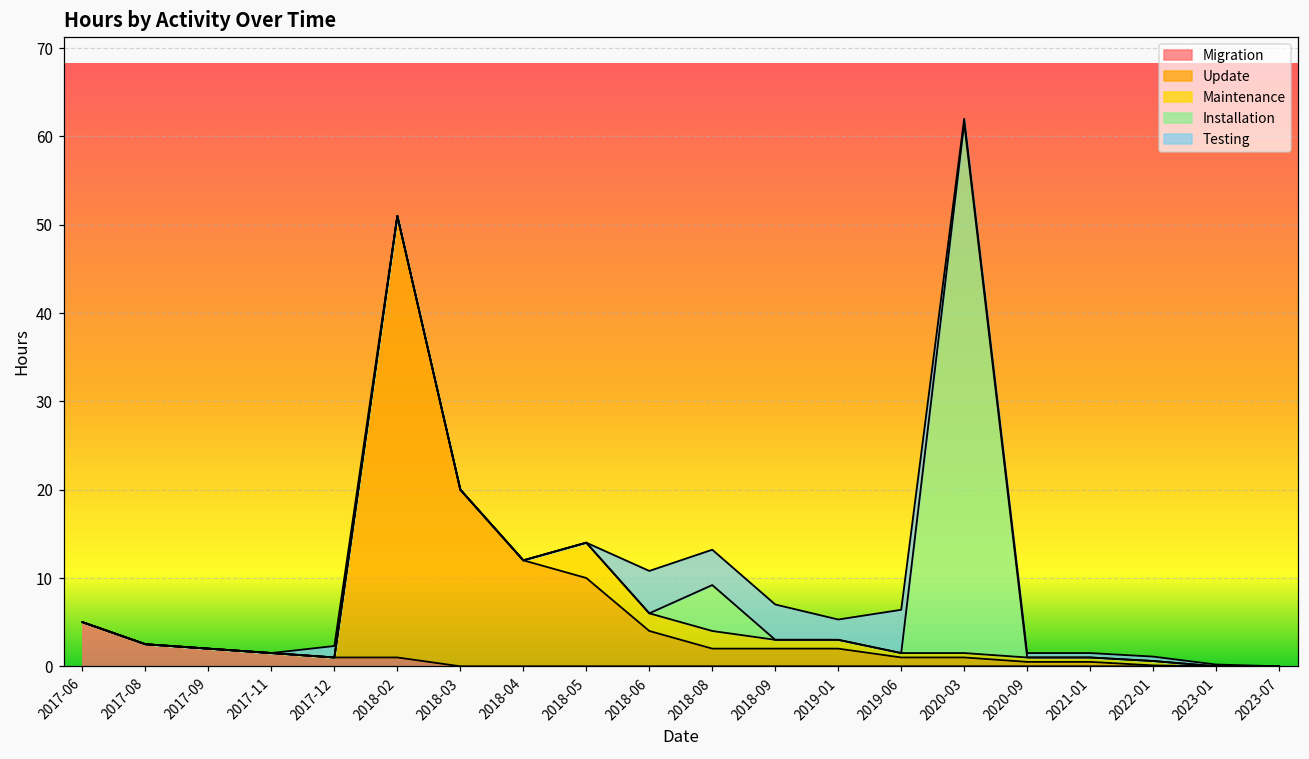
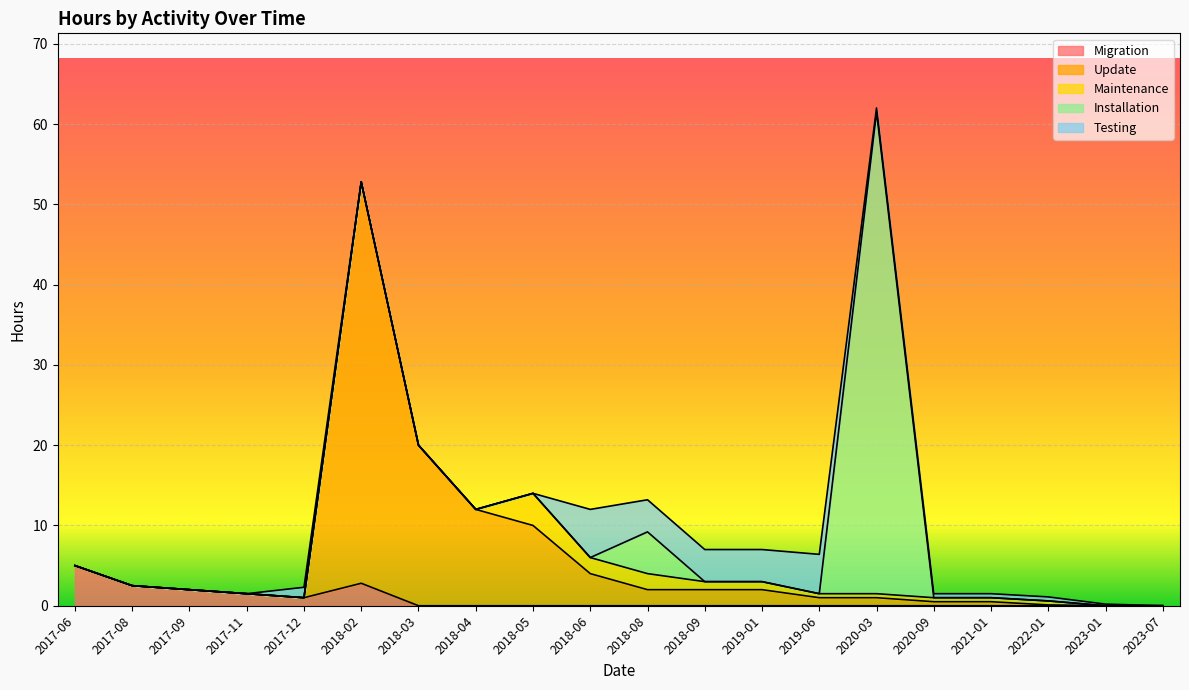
  {
    "Migration": {
-     "2018-02": 1,
+     "2018-02": 3,
      "2018-03": 0,
      "2018-04": 0,
      "2018-05": 0,
      "2018-06": 0,
      "2018-08": 0,
      "2018-09": 0,
      "2019-01": 0,
      "2019-06": 0,
      "2020-03": 0,
      "2020-09": 0,
      "2021-01": 0
    },
    "Installation": {
      "2018-08": 5,
      "2020-03": 60
    },
    "Testing": {
      "2017-12": 1,
-     "2018-06": 5,
+     "2018-06": 6,
      "2018-08": 4,
      "2018-09": 4,
-     "2019-01": 2,
+     "2019-01": 4,
      "2019-06": 5,
      "2020-03": 1,
      "2020-09": 1,
      "2021-01": 1,
      "2022-01": 1
    }
  }
